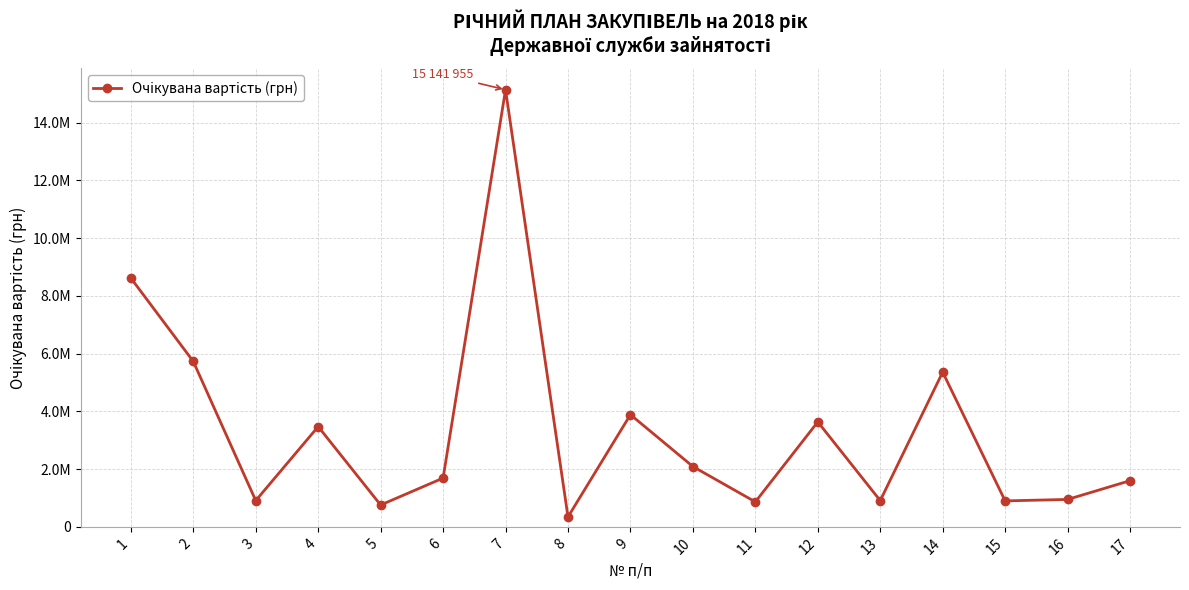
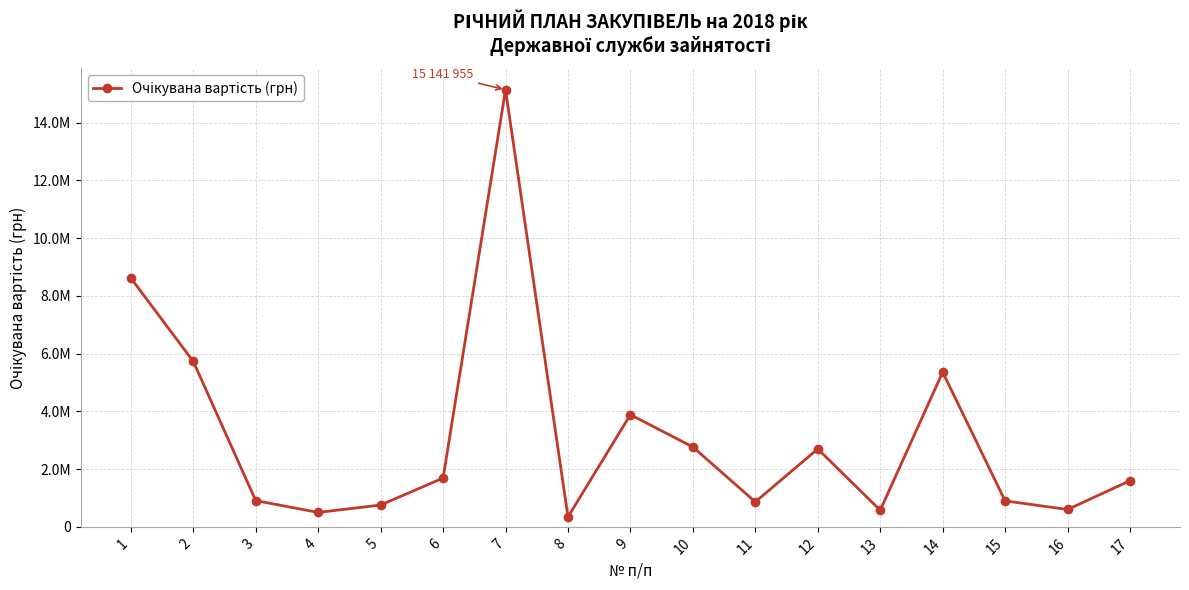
  {
    "1": 8600000,
    "2": 5700000,
    "3": 900000,
-   "4": 3500000,
+   "4": 500000,
    "5": 800000,
    "6": 1700000,
    "8": 300000,
    "9": 3900000,
-   "10": 2100000,
+   "10": 2800000,
    "11": 900000,
-   "12": 3600000,
-   "13": 900000,
+   "12": 2700000,
+   "13": 600000,
    "14": 5400000,
    "15": 900000,
-   "16": 1000000,
+   "16": 600000,
    "17": 1600000
  }
